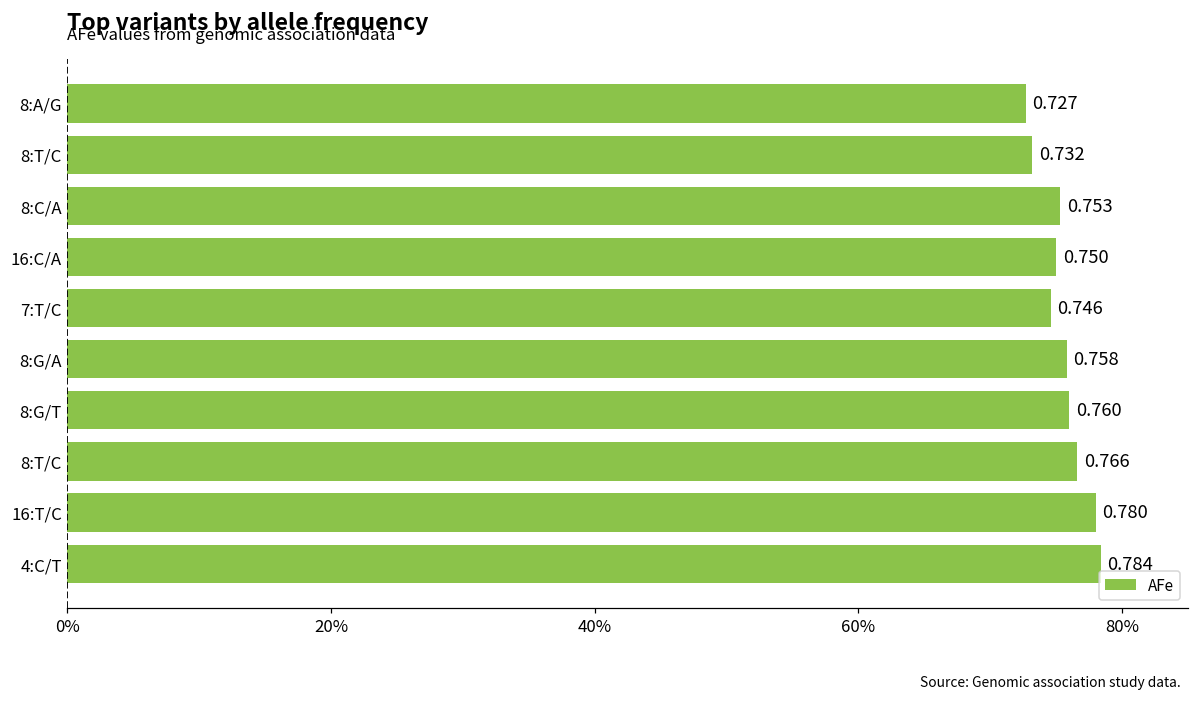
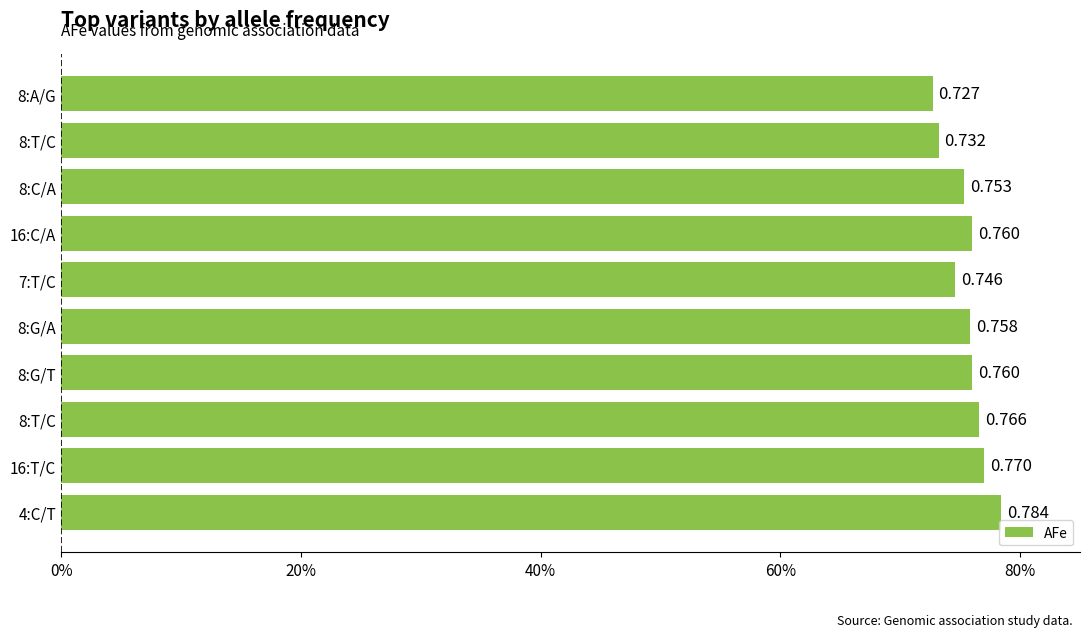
  {
    "8:A/G": 0.727,
    "8:C/A": 0.753,
-   "16:C/A": 0.750,
+   "16:C/A": 0.760,
    "7:T/C": 0.746,
    "8:G/A": 0.758,
    "8:G/T": 0.760,
-   "16:T/C": 0.780
+   "16:T/C": 0.770
  }
